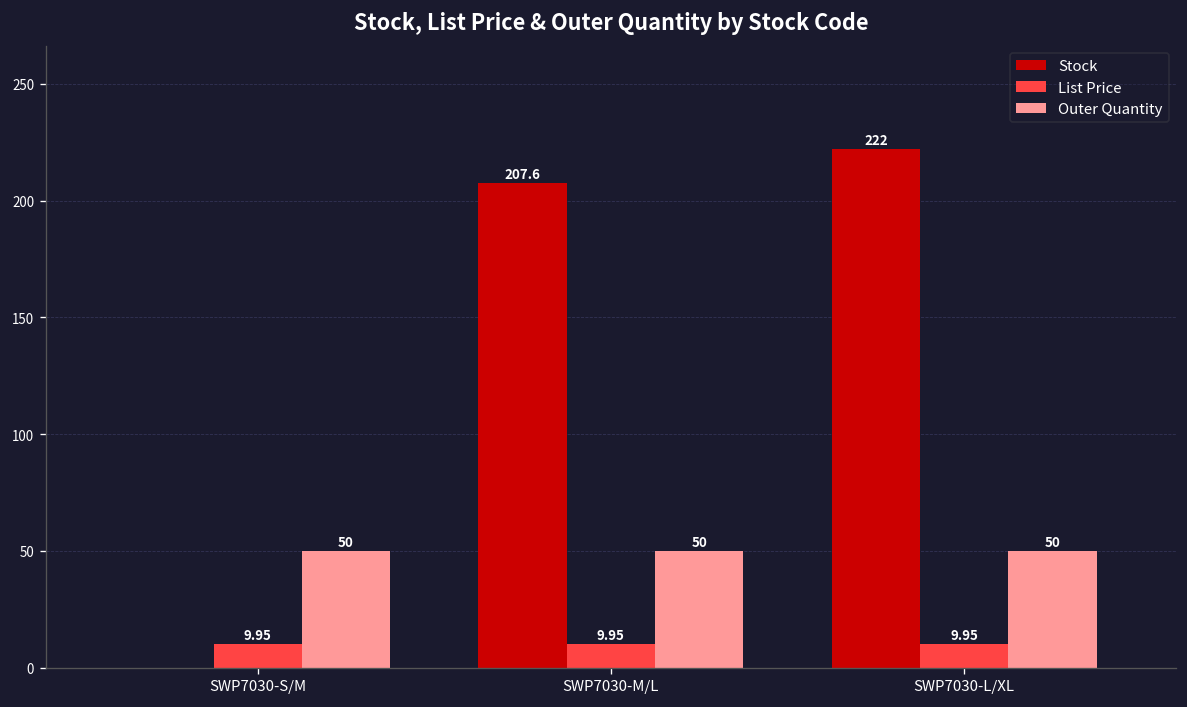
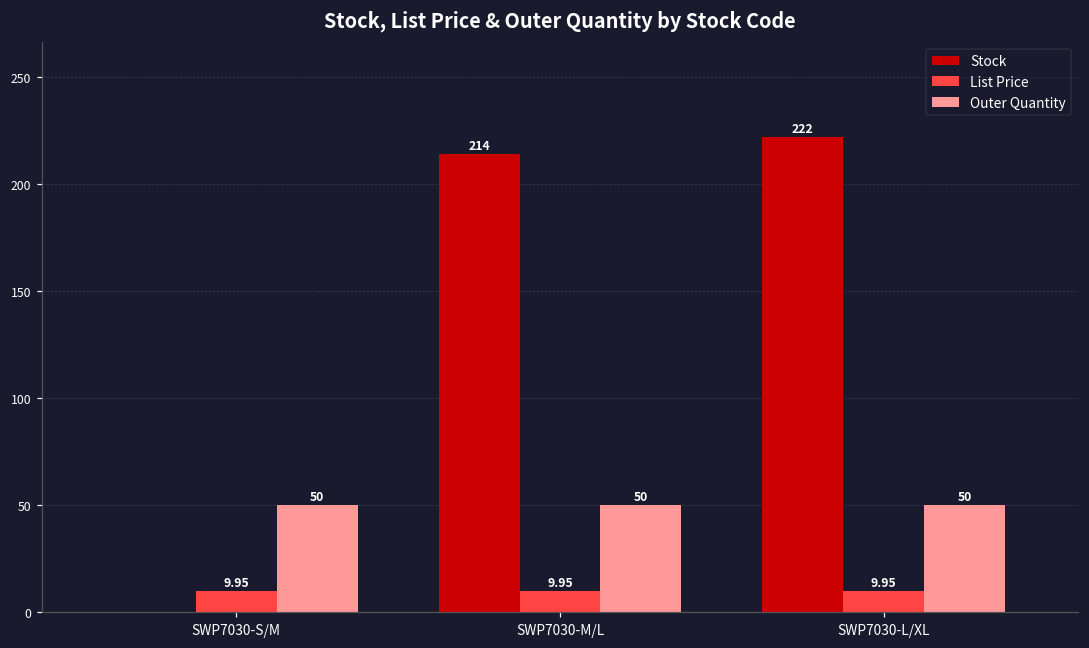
  {
    "Stock": {
-     "SWP7030-M/L": 207.6,
+     "SWP7030-M/L": 214,
      "SWP7030-L/XL": 222
    },
    "List Price": {
      "SWP7030-S/M": 9.95,
      "SWP7030-M/L": 9.95,
      "SWP7030-L/XL": 9.95
    },
    "Outer Quantity": {
      "SWP7030-S/M": 50,
      "SWP7030-M/L": 50,
      "SWP7030-L/XL": 50
    }
  }
